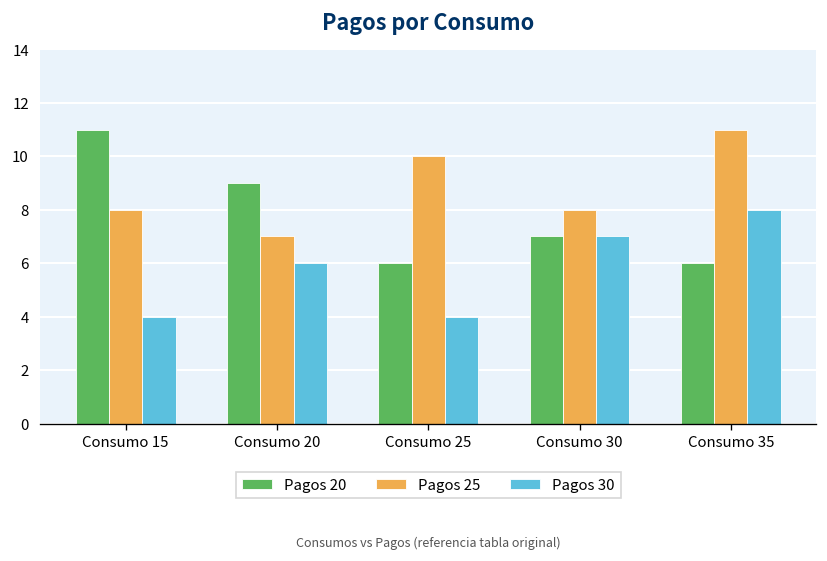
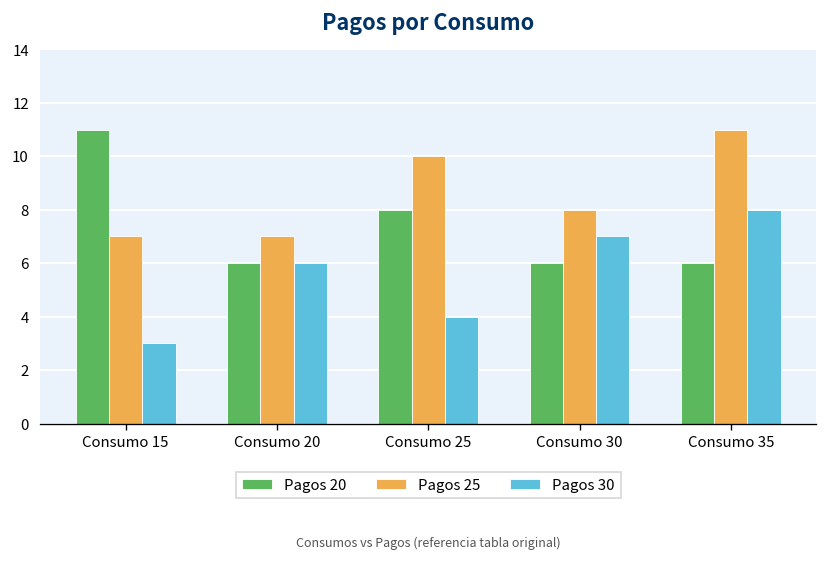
  {
    "Pagos 20": {
      "Consumo 15": 11,
-     "Consumo 20": 9,
-     "Consumo 25": 6,
-     "Consumo 30": 7,
+     "Consumo 20": 6,
+     "Consumo 25": 8,
+     "Consumo 30": 6,
      "Consumo 35": 6
    },
    "Pagos 25": {
-     "Consumo 15": 8,
+     "Consumo 15": 7,
      "Consumo 20": 7,
      "Consumo 25": 10,
      "Consumo 30": 8,
      "Consumo 35": 11
    },
    "Pagos 30": {
-     "Consumo 15": 4,
+     "Consumo 15": 3,
      "Consumo 20": 6,
      "Consumo 25": 4,
      "Consumo 30": 7,
      "Consumo 35": 8
    }
  }
